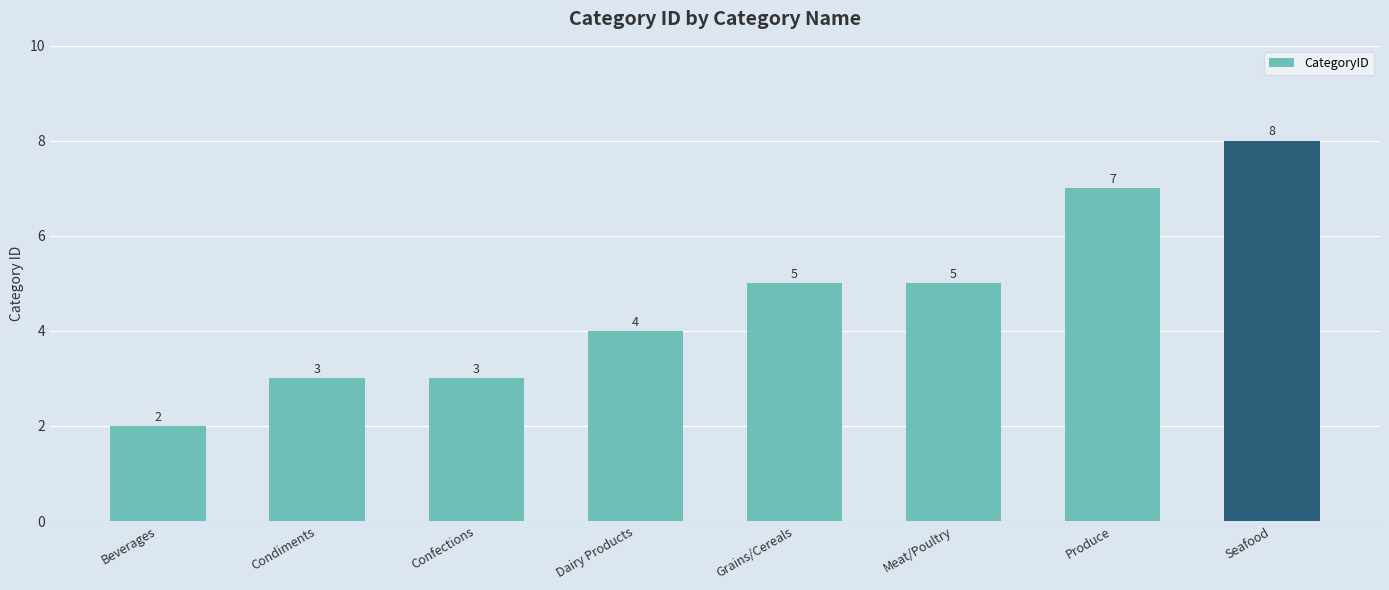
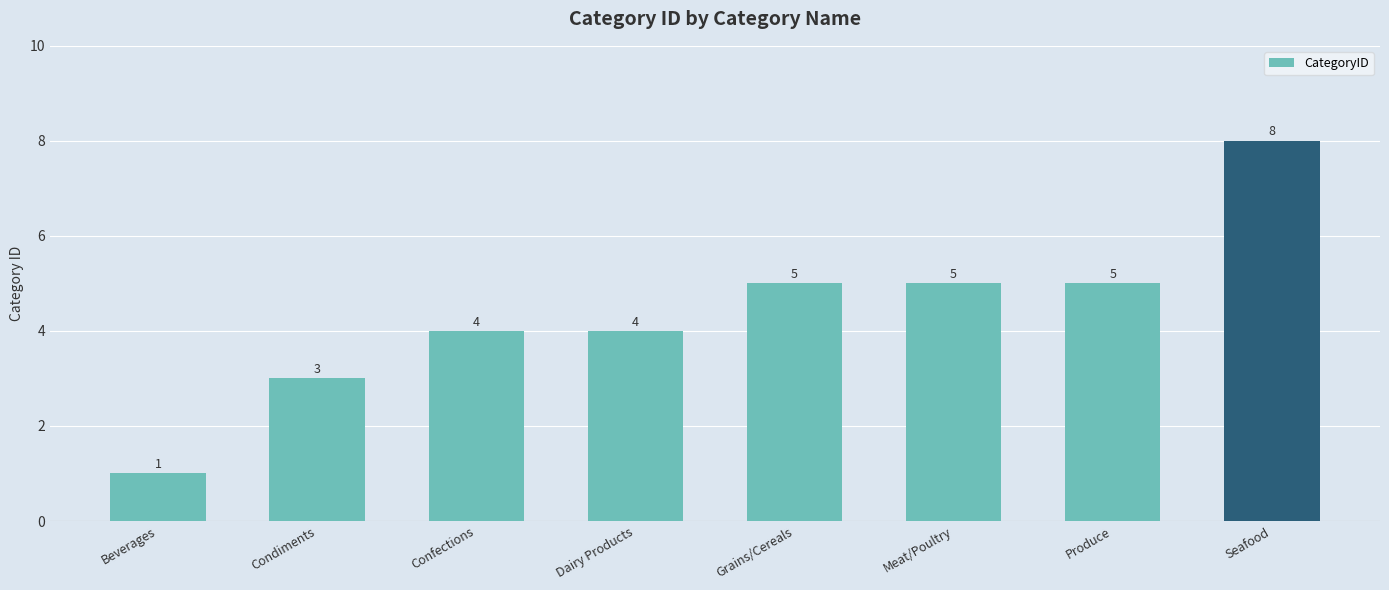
  {
-   "Beverages": 2,
+   "Beverages": 1,
    "Condiments": 3,
-   "Confections": 3,
+   "Confections": 4,
    "Dairy Products": 4,
    "Grains/Cereals": 5,
    "Meat/Poultry": 5,
-   "Produce": 7,
+   "Produce": 5,
    "Seafood": 8
  }
